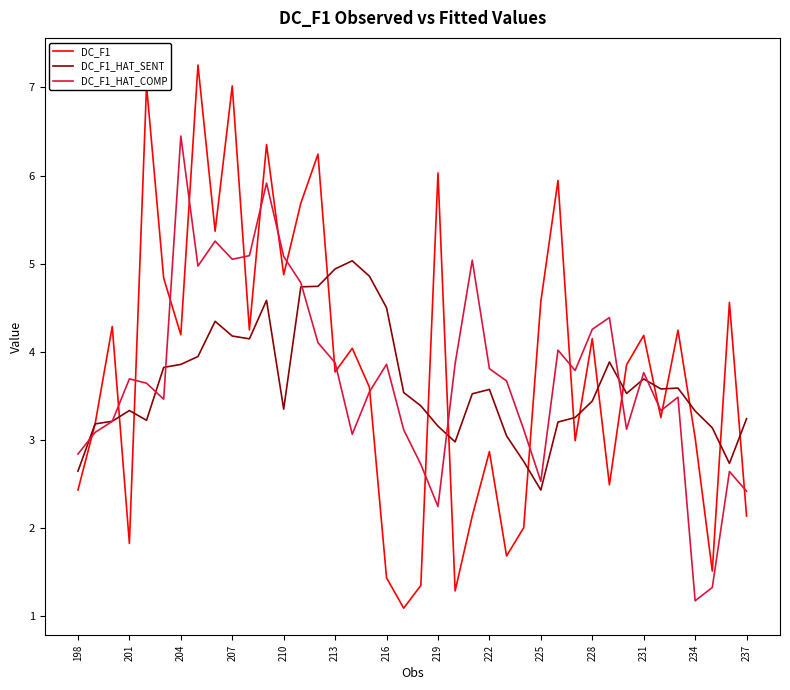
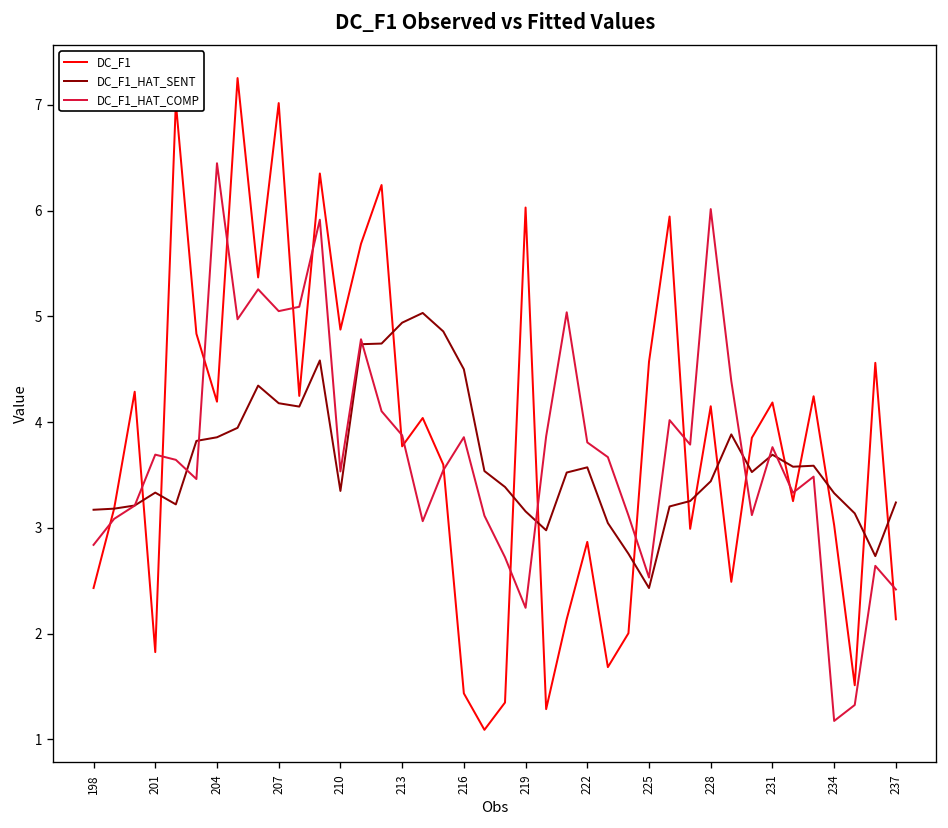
  {
    "DC_F1": {
      "198": 2.4,
      "201": 1.8,
      "204": 4.2,
      "207": 7.0,
      "210": 4.9,
      "213": 3.8,
      "216": 1.4,
      "219": 6.0,
      "222": 2.9,
      "225": 4.6,
      "228": 4.2,
      "231": 4.2,
      "234": 3.0,
      "237": 2.1
    },
    "DC_F1_HAT_SENT": {
-     "198": 2.6,
+     "198": 3.2,
      "201": 3.3,
      "204": 3.9,
      "207": 4.2,
      "210": 3.3,
      "213": 4.9,
      "216": 4.5,
      "219": 3.2,
      "222": 3.6,
      "225": 2.4,
      "228": 3.4,
      "231": 3.7,
      "234": 3.3,
      "237": 3.2
    },
    "DC_F1_HAT_COMP": {
      "198": 2.8,
      "201": 3.7,
      "204": 6.4,
      "207": 5.0,
-     "210": 5.1,
+     "210": 3.5,
      "213": 3.9,
      "216": 3.9,
      "219": 2.2,
      "222": 3.8,
      "225": 2.5,
-     "228": 4.3,
+     "228": 6.0,
      "231": 3.8,
      "234": 1.2,
      "237": 2.4
    }
  }
